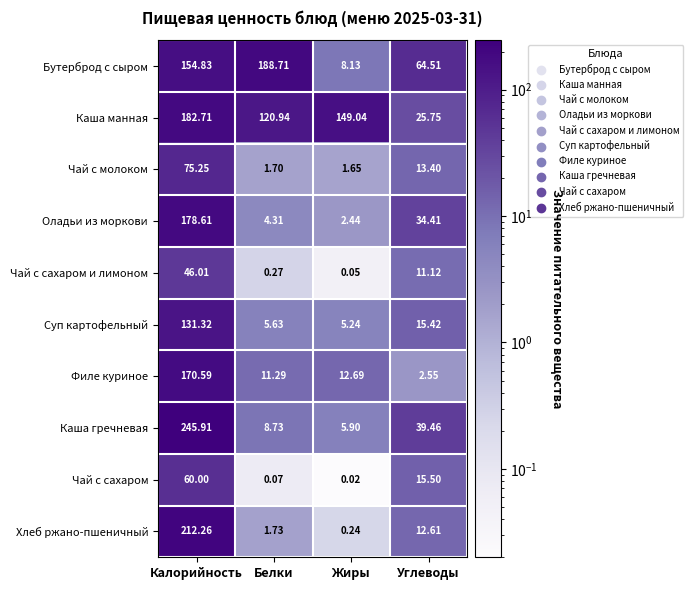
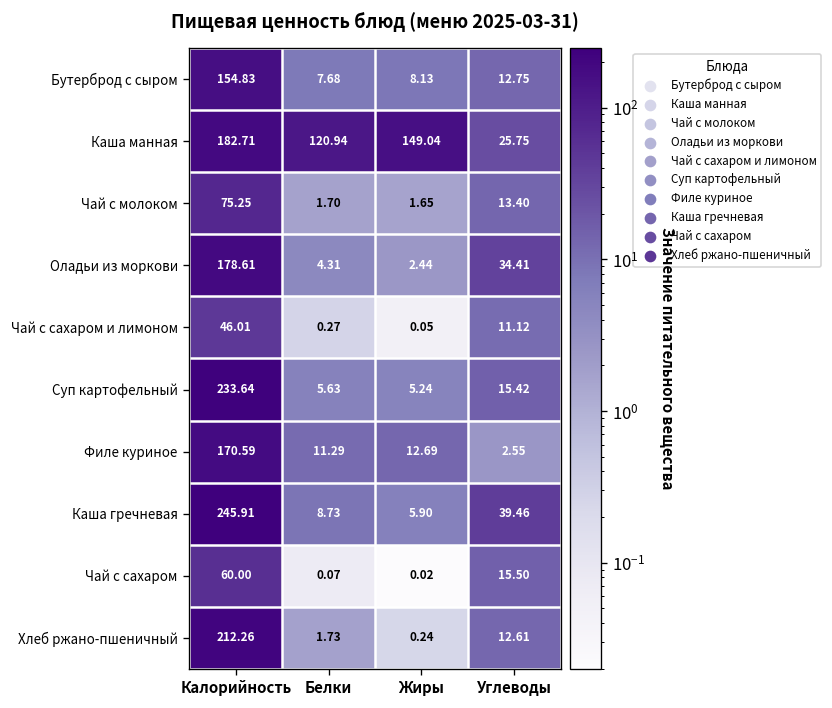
  {
    "Бутерброд с сыром": {
      "Калорийность": 154.83,
-     "Белки": 188.71,
+     "Белки": 7.68,
      "Жиры": 8.13,
-     "Углеводы": 64.51
+     "Углеводы": 12.75
    },
    "Каша манная": {
      "Калорийность": 182.71,
      "Белки": 120.94,
      "Жиры": 149.04,
      "Углеводы": 25.75
    },
    "Чай с молоком": {
      "Калорийность": 75.25,
      "Белки": 1.70,
      "Жиры": 1.65,
      "Углеводы": 13.40
    },
    "Оладьи из моркови": {
      "Калорийность": 178.61,
      "Белки": 4.31,
      "Жиры": 2.44,
      "Углеводы": 34.41
    },
    "Чай с сахаром и лимоном": {
      "Калорийность": 46.01,
      "Белки": 0.27,
      "Жиры": 0.05,
      "Углеводы": 11.12
    },
    "Суп картофельный": {
-     "Калорийность": 131.32,
+     "Калорийность": 233.64,
      "Белки": 5.63,
      "Жиры": 5.24,
      "Углеводы": 15.42
    },
    "Филе куриное": {
      "Калорийность": 170.59,
      "Белки": 11.29,
      "Жиры": 12.69,
      "Углеводы": 2.55
    },
    "Каша гречневая": {
      "Калорийность": 245.91,
      "Белки": 8.73,
      "Жиры": 5.90,
      "Углеводы": 39.46
    },
    "Чай с сахаром": {
      "Калорийность": 60.00,
      "Белки": 0.07,
      "Жиры": 0.02,
      "Углеводы": 15.50
    },
    "Хлеб ржано-пшеничный": {
      "Калорийность": 212.26,
      "Белки": 1.73,
      "Жиры": 0.24,
      "Углеводы": 12.61
    }
  }
